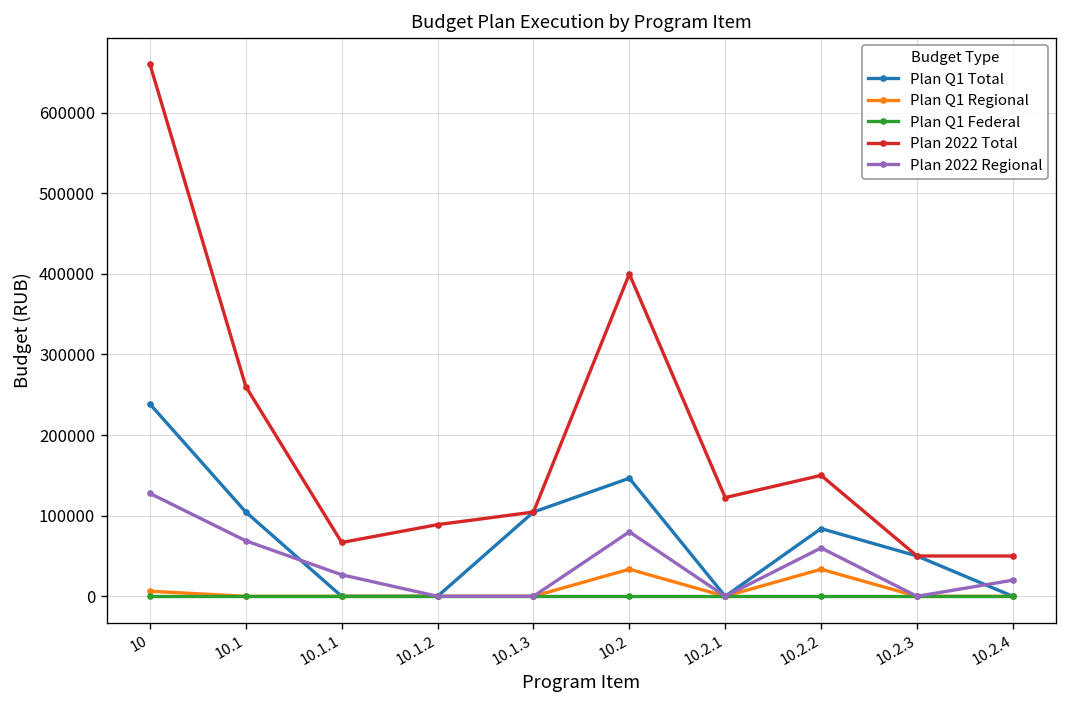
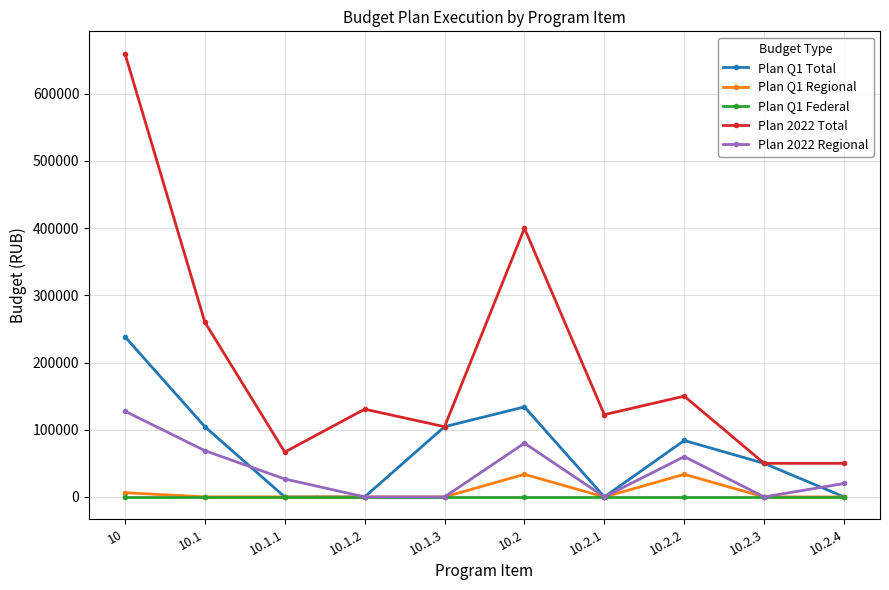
  {
    "Plan Q1 Total": {
      "10": 240000,
      "10.1": 100000,
-     "10.2": 150000,
+     "10.2": 130000,
      "10.2.2": 80000
    },
    "Plan Q1 Regional": {
      "10": 10000,
      "10.2": 30000,
      "10.2.2": 30000
    },
    "Plan Q1 Federal": {
      "10": 0,
      "10.2": 0,
      "10.2.2": 0
    },
    "Plan 2022 Total": {
      "10": 660000,
      "10.1": 260000,
      "10.1.1": 70000,
-     "10.1.2": 90000,
+     "10.1.2": 130000,
      "10.2": 400000,
      "10.2.1": 120000,
      "10.2.2": 150000,
      "10.2.4": 50000
    },
    "Plan 2022 Regional": {
      "10": 130000,
      "10.1": 70000,
      "10.1.1": 30000,
      "10.2": 80000,
      "10.2.2": 60000,
      "10.2.4": 20000
    }
  }
